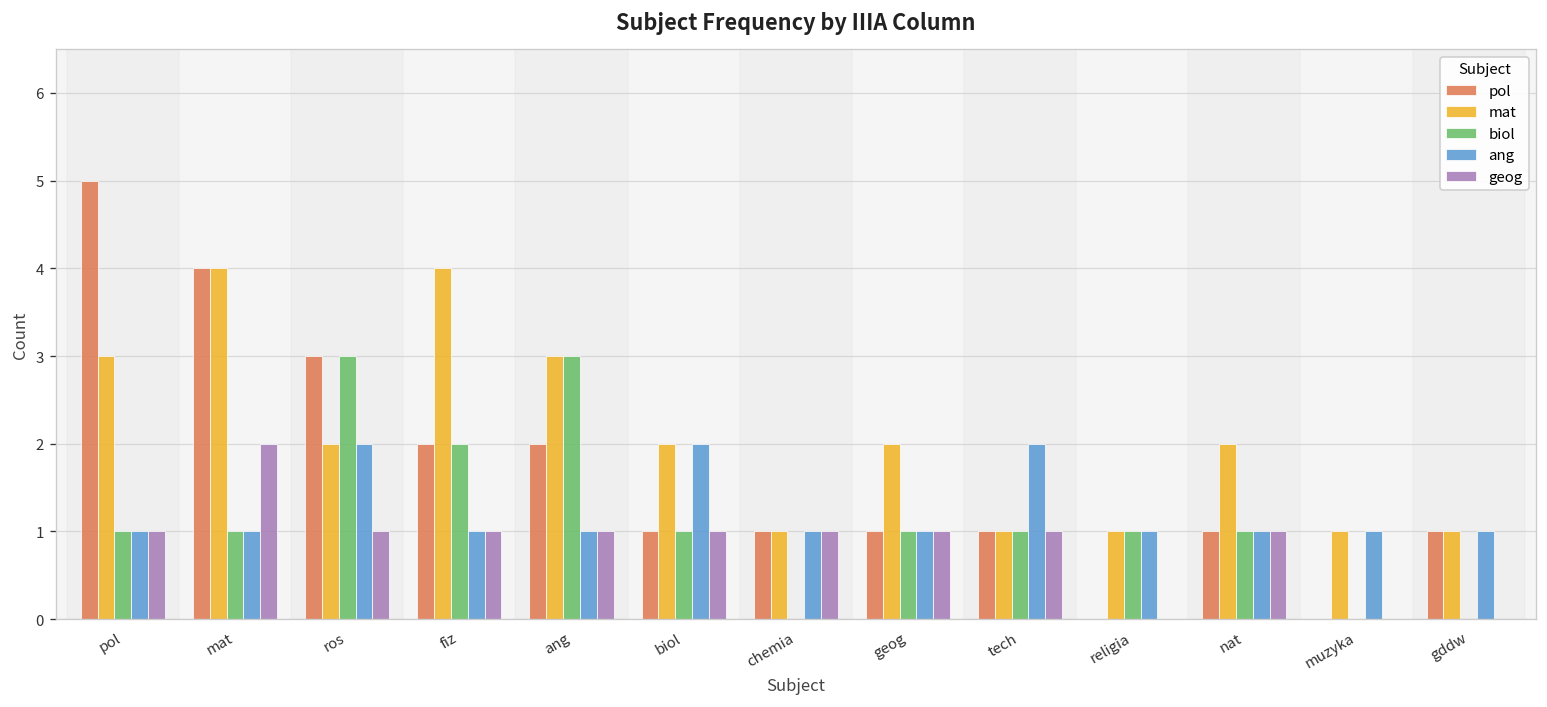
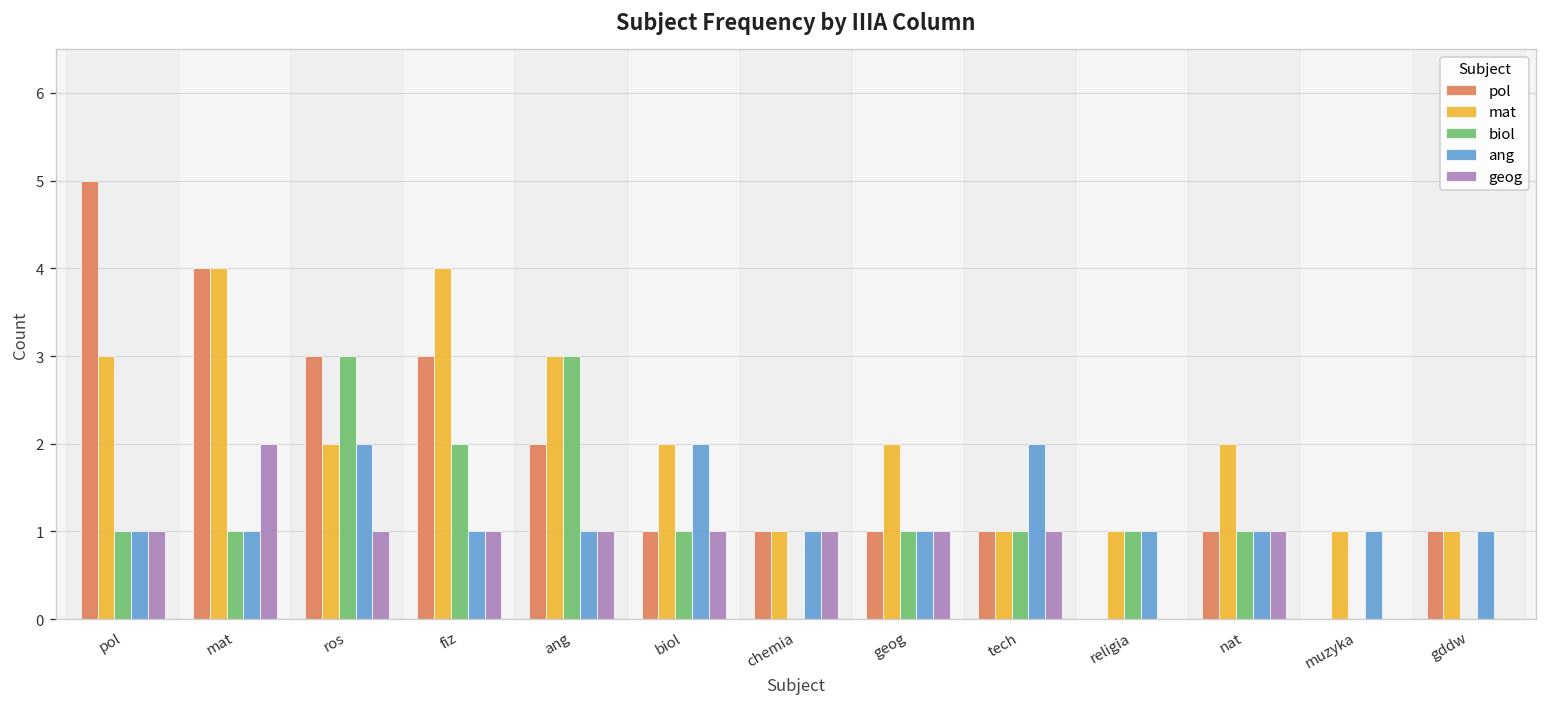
  {
    "pol": {
      "pol": 5,
      "mat": 4,
      "ros": 3,
-     "fiz": 2,
+     "fiz": 3,
      "ang": 2,
      "biol": 1,
      "chemia": 1,
      "geog": 1,
      "tech": 1,
      "religia": 0,
      "nat": 1,
      "muzyka": 0,
      "gddw": 1
    },
    "mat": {
      "pol": 3,
      "mat": 4,
      "ros": 2,
      "fiz": 4,
      "ang": 3,
      "biol": 2,
      "chemia": 1,
      "geog": 2,
      "tech": 1,
      "religia": 1,
      "nat": 2,
      "muzyka": 1,
      "gddw": 1
    },
    "biol": {
      "pol": 1,
      "mat": 1,
      "ros": 3,
      "fiz": 2,
      "ang": 3,
      "biol": 1,
      "chemia": 0,
      "geog": 1,
      "tech": 1,
      "religia": 1,
      "nat": 1,
      "muzyka": 0,
      "gddw": 0
    },
    "ang": {
      "pol": 1,
      "mat": 1,
      "ros": 2,
      "fiz": 1,
      "ang": 1,
      "biol": 2,
      "chemia": 1,
      "geog": 1,
      "tech": 2,
      "religia": 1,
      "nat": 1,
      "muzyka": 1,
      "gddw": 1
    },
    "geog": {
      "pol": 1,
      "mat": 2,
      "ros": 1,
      "fiz": 1,
      "ang": 1,
      "biol": 1,
      "chemia": 1,
      "geog": 1,
      "tech": 1,
      "religia": 0,
      "nat": 1,
      "muzyka": 0,
      "gddw": 0
    }
  }
